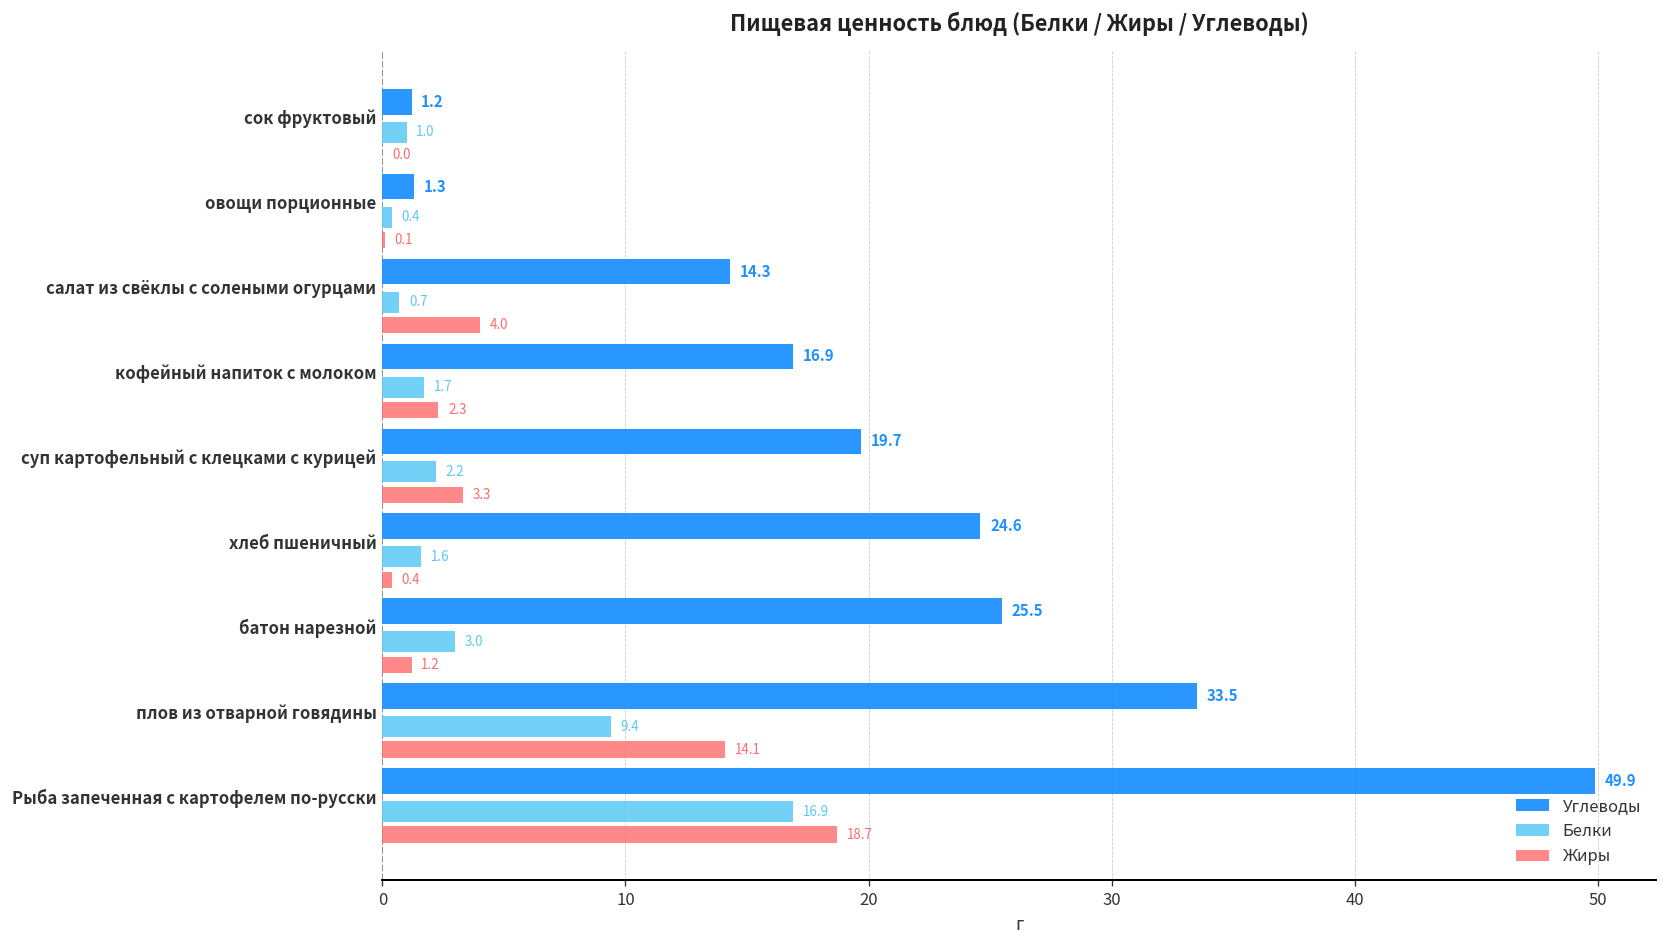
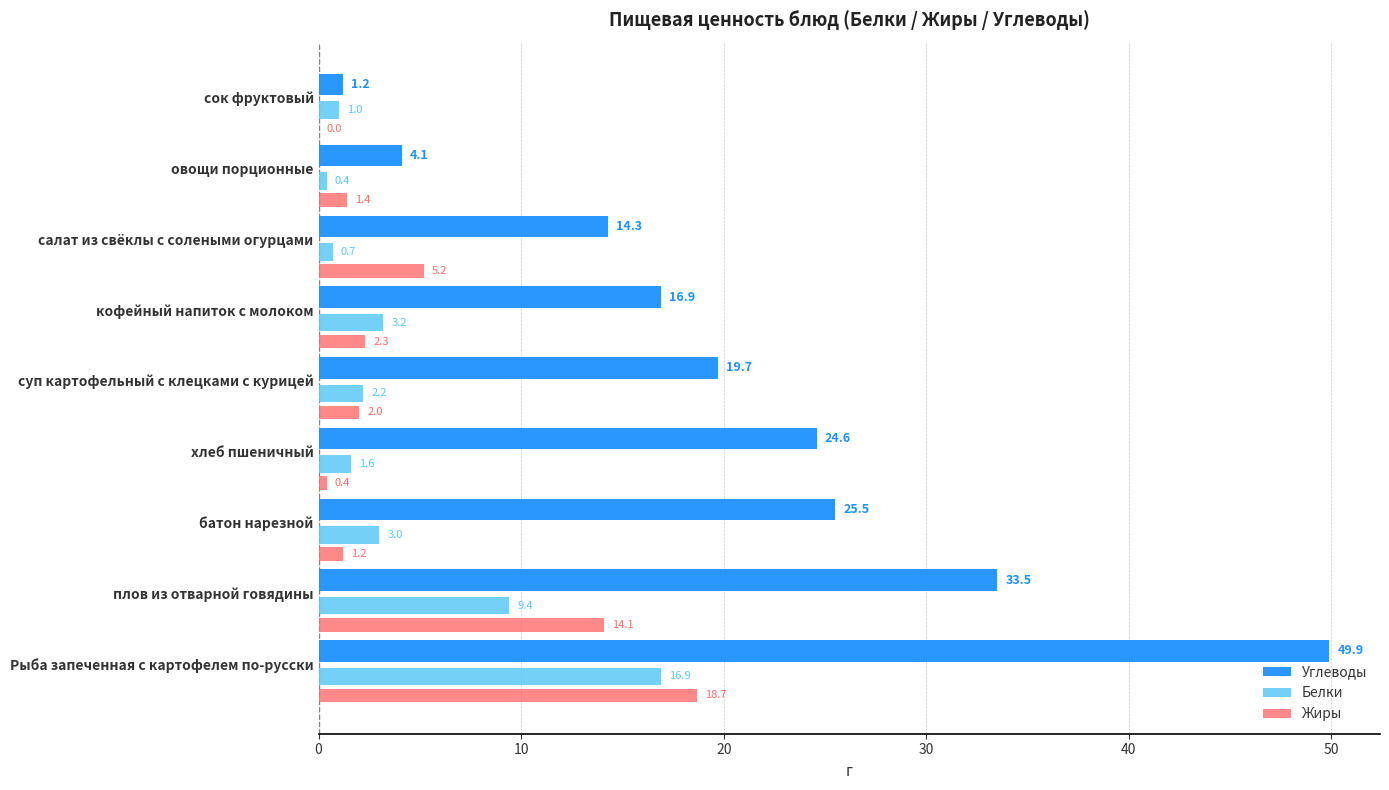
  {
    "Углеводы": {
      "сок фруктовый": 1.2,
-     "овощи порционные": 1.3,
+     "овощи порционные": 4.1,
      "салат из свёклы с солеными огурцами": 14.3,
      "кофейный напиток с молоком": 16.9,
      "суп картофельный с клецками с курицей": 19.7,
      "хлеб пшеничный": 24.6,
      "батон нарезной": 25.5,
      "плов из отварной говядины": 33.5,
      "Рыба запеченная с картофелем по-русски": 49.9
    },
    "Белки": {
      "сок фруктовый": 1.0,
      "овощи порционные": 0.4,
      "салат из свёклы с солеными огурцами": 0.7,
-     "кофейный напиток с молоком": 1.7,
+     "кофейный напиток с молоком": 3.2,
      "суп картофельный с клецками с курицей": 2.2,
      "хлеб пшеничный": 1.6,
      "батон нарезной": 3.0,
      "плов из отварной говядины": 9.4,
      "Рыба запеченная с картофелем по-русски": 16.9
    },
    "Жиры": {
      "сок фруктовый": 0.0,
-     "овощи порционные": 0.1,
-     "салат из свёклы с солеными огурцами": 4.0,
+     "овощи порционные": 1.4,
+     "салат из свёклы с солеными огурцами": 5.2,
      "кофейный напиток с молоком": 2.3,
-     "суп картофельный с клецками с курицей": 3.3,
+     "суп картофельный с клецками с курицей": 2.0,
      "хлеб пшеничный": 0.4,
      "батон нарезной": 1.2,
      "плов из отварной говядины": 14.1,
      "Рыба запеченная с картофелем по-русски": 18.7
    }
  }
